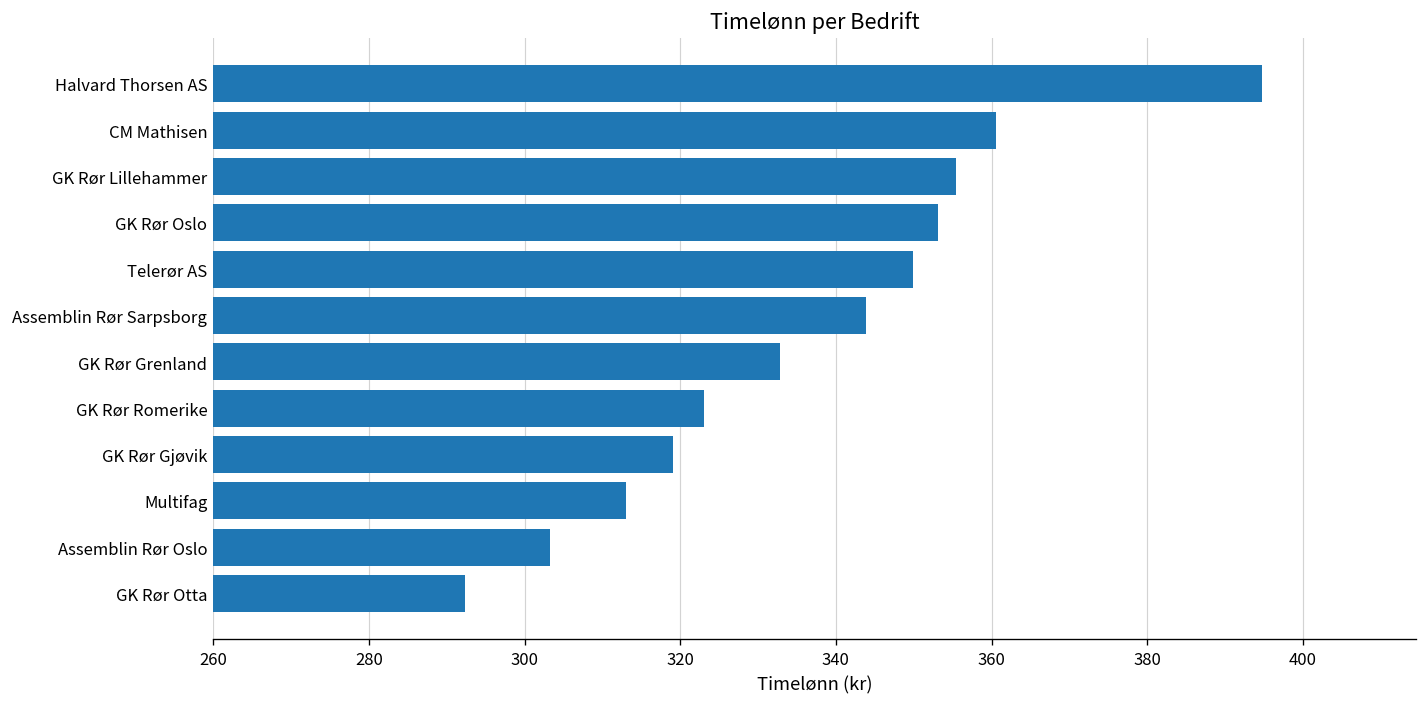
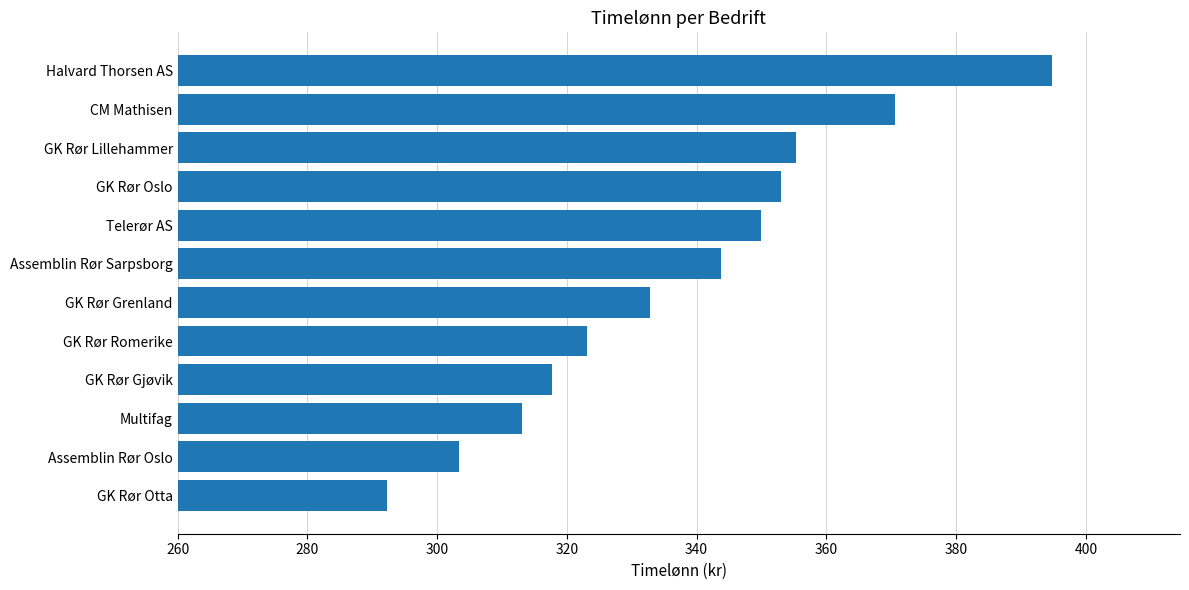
  {
    "Halvard Thorsen AS": 395,
-   "CM Mathisen": 361,
+   "CM Mathisen": 371,
    "GK Rør Lillehammer": 355,
    "GK Rør Oslo": 353,
    "Telerør AS": 350,
    "Assemblin Rør Sarpsborg": 344,
    "GK Rør Grenland": 333,
    "GK Rør Romerike": 323,
-   "GK Rør Gjøvik": 319,
+   "GK Rør Gjøvik": 318,
    "Multifag": 313,
    "Assemblin Rør Oslo": 303,
    "GK Rør Otta": 292
  }
